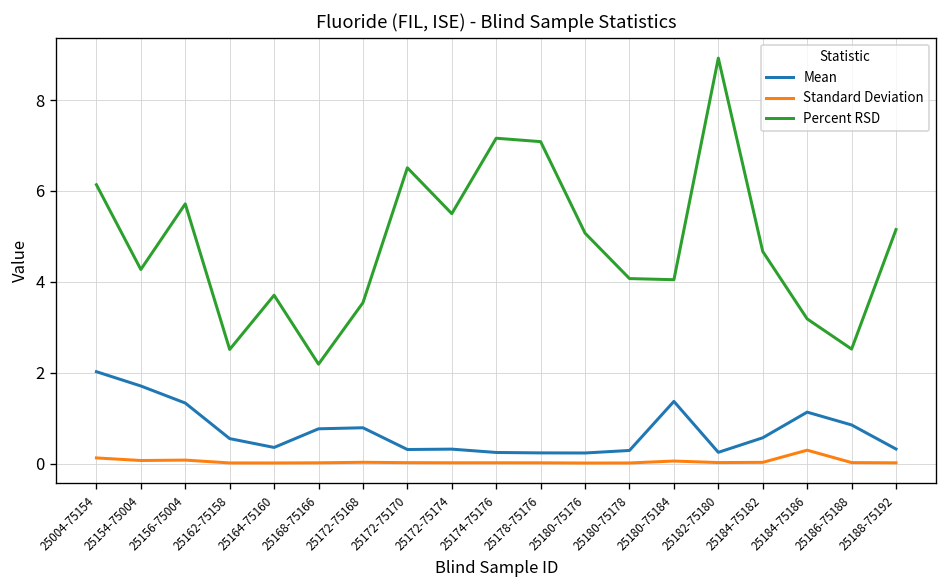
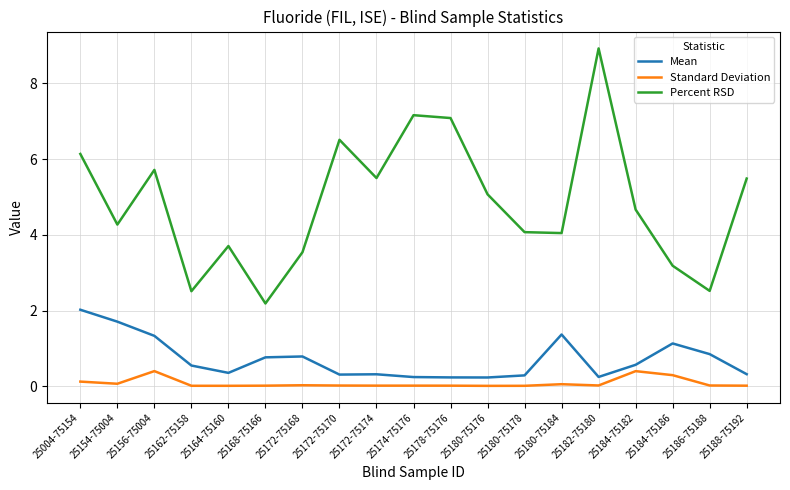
  {
    "Mean": {
      "25004-75154": 2.0,
      "25154-75004": 1.7,
      "25156-75004": 1.3,
      "25162-75158": 0.5,
      "25164-75160": 0.4,
      "25168-75166": 0.8,
      "25172-75168": 0.8,
      "25172-75170": 0.3,
      "25172-75174": 0.3,
      "25174-75176": 0.2,
      "25178-75176": 0.2,
      "25180-75176": 0.2,
      "25180-75178": 0.3,
      "25180-75184": 1.4,
      "25182-75180": 0.2,
      "25184-75182": 0.6,
      "25184-75186": 1.1,
      "25186-75188": 0.9,
      "25188-75192": 0.3
    },
    "Standard Deviation": {
      "25004-75154": 0.1,
      "25154-75004": 0.1,
-     "25156-75004": 0.1,
+     "25156-75004": 0.4,
      "25162-75158": 0.0,
      "25164-75160": 0.0,
      "25168-75166": 0.0,
      "25172-75168": 0.0,
      "25172-75170": 0.0,
      "25172-75174": 0.0,
      "25174-75176": 0.0,
      "25178-75176": 0.0,
      "25180-75176": 0.0,
      "25180-75178": 0.0,
      "25180-75184": 0.1,
      "25182-75180": 0.0,
-     "25184-75182": 0.0,
+     "25184-75182": 0.4,
      "25184-75186": 0.3,
      "25186-75188": 0.0,
      "25188-75192": 0.0
    },
    "Percent RSD": {
      "25004-75154": 6.1,
      "25154-75004": 4.3,
      "25156-75004": 5.7,
      "25162-75158": 2.5,
      "25164-75160": 3.7,
      "25168-75166": 2.2,
      "25172-75168": 3.5,
      "25172-75170": 6.5,
      "25172-75174": 5.5,
      "25174-75176": 7.2,
      "25178-75176": 7.1,
      "25180-75176": 5.1,
      "25180-75178": 4.1,
      "25180-75184": 4.0,
      "25182-75180": 8.9,
      "25184-75182": 4.7,
      "25184-75186": 3.2,
      "25186-75188": 2.5,
-     "25188-75192": 5.2
+     "25188-75192": 5.5
    }
  }
